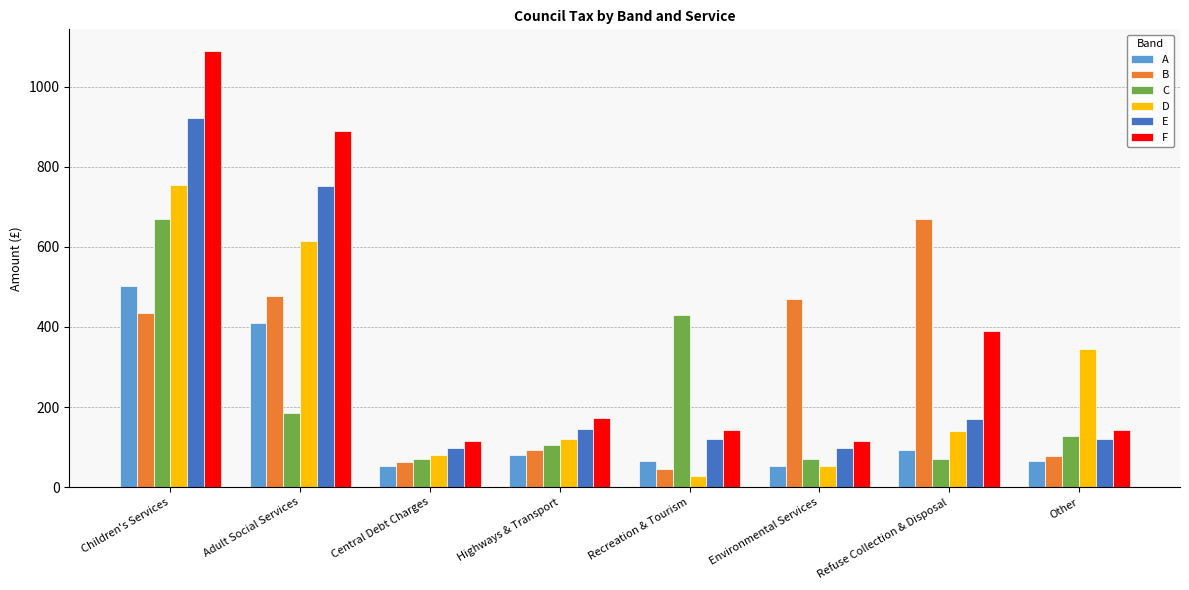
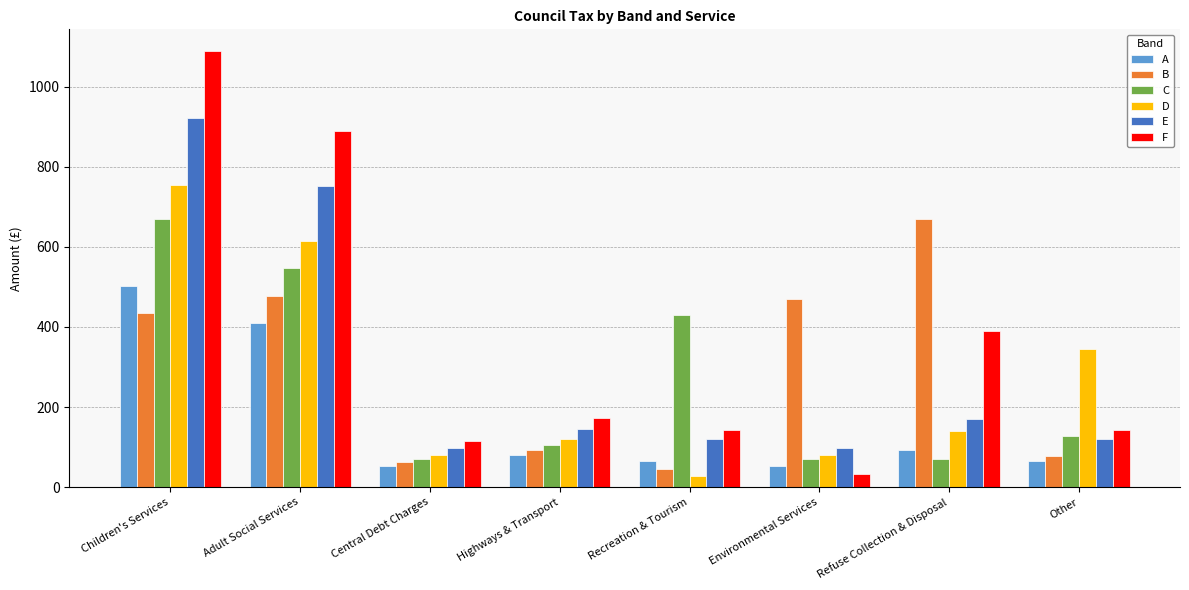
  {
    "B": {
      "Children's Services": 430,
      "Adult Social Services": 480,
      "Central Debt Charges": 60,
      "Highways & Transport": 90,
      "Recreation & Tourism": 40,
      "Environmental Services": 470,
      "Refuse Collection & Disposal": 670,
      "Other": 80
    },
    "C": {
      "Children's Services": 670,
-     "Adult Social Services": 180,
+     "Adult Social Services": 550,
      "Central Debt Charges": 70,
      "Highways & Transport": 110,
      "Recreation & Tourism": 430,
      "Environmental Services": 70,
      "Refuse Collection & Disposal": 70,
      "Other": 130
    },
    "D": {
      "Children's Services": 750,
      "Adult Social Services": 620,
      "Central Debt Charges": 80,
      "Highways & Transport": 120,
      "Recreation & Tourism": 30,
-     "Environmental Services": 50,
+     "Environmental Services": 80,
      "Refuse Collection & Disposal": 140,
      "Other": 350
    },
    "F": {
      "Children's Services": 1090,
      "Adult Social Services": 890,
      "Central Debt Charges": 110,
      "Highways & Transport": 170,
      "Recreation & Tourism": 140,
-     "Environmental Services": 110,
+     "Environmental Services": 30,
      "Refuse Collection & Disposal": 390,
      "Other": 140
    }
  }
